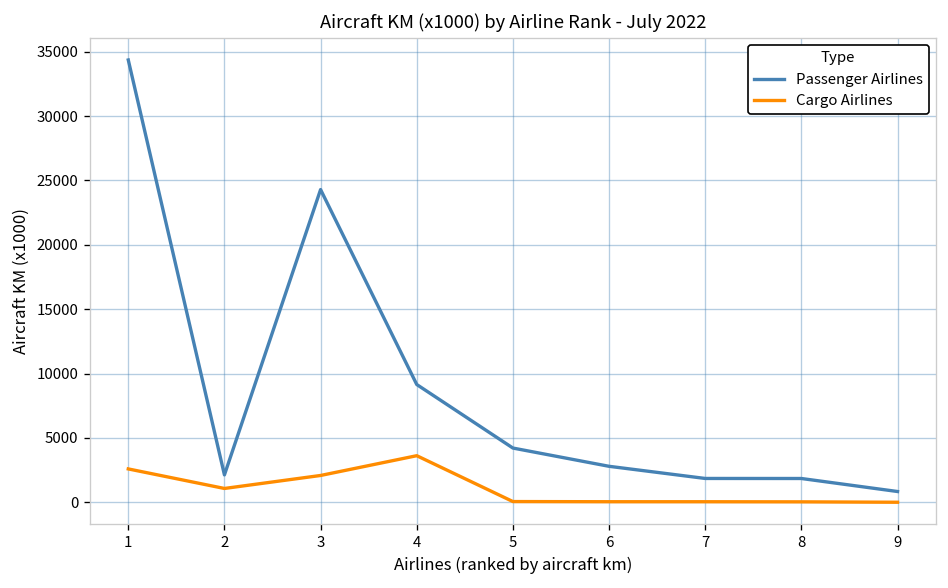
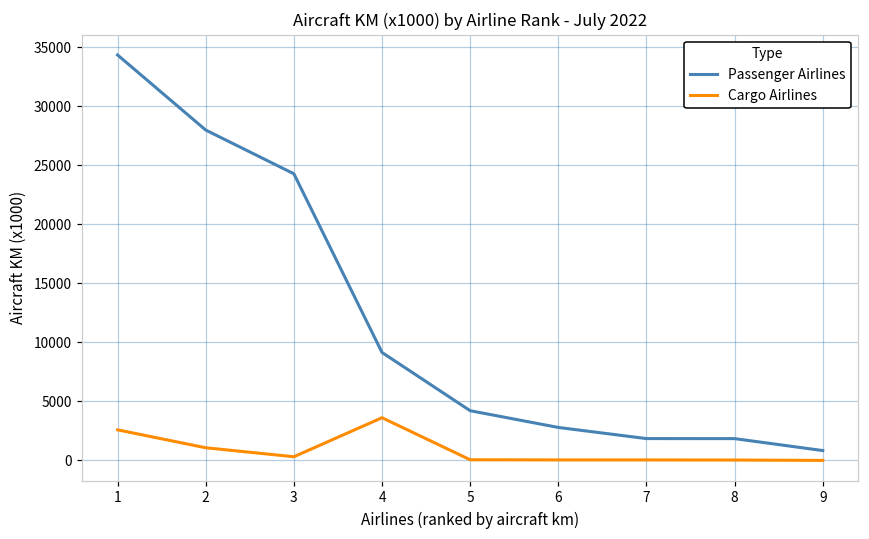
  {
    "Passenger Airlines": {
      "1": 34400,
-     "2": 2100,
+     "2": 28000,
      "3": 24300,
      "4": 9100,
      "5": 4200,
      "6": 2800,
      "7": 1900,
      "8": 1800,
      "9": 800
    },
    "Cargo Airlines": {
      "1": 2600,
      "2": 1100,
-     "3": 2100,
+     "3": 300,
      "4": 3600,
      "5": 100,
      "6": 0,
      "7": 0,
      "8": 0,
      "9": 0
    }
  }
